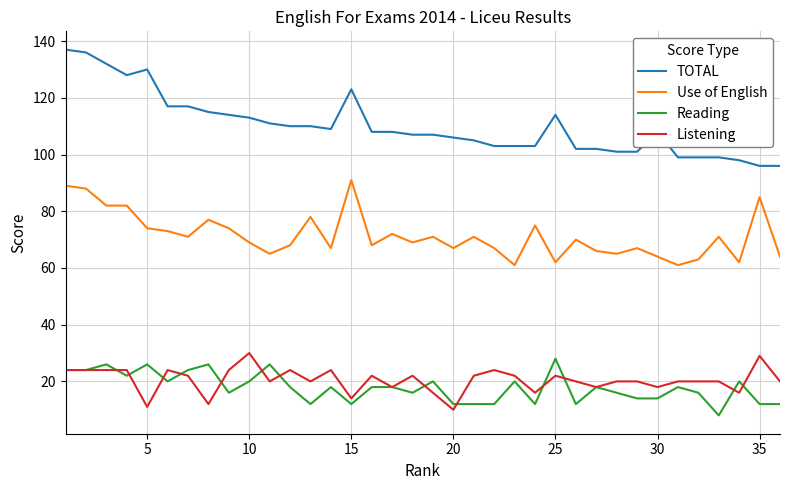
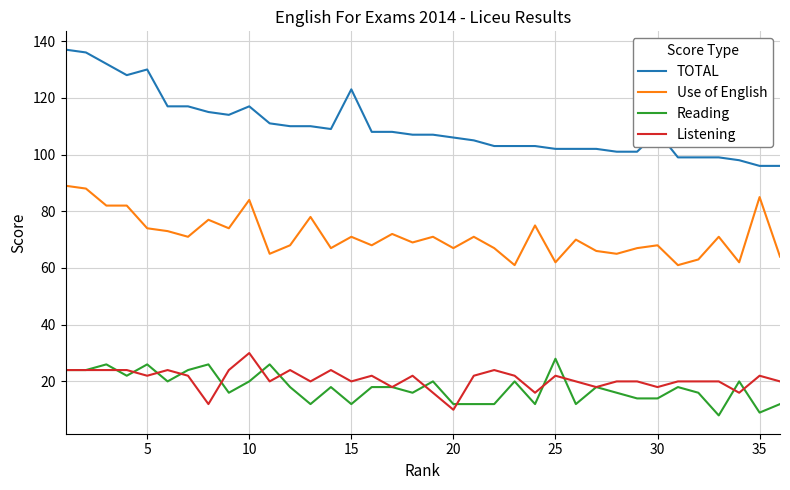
  {
    "TOTAL": {
      "5": 130,
-     "10": 113,
+     "10": 117,
      "15": 123,
      "20": 106,
-     "25": 114,
+     "25": 102,
      "35": 96
    },
    "Use of English": {
      "5": 74,
-     "10": 69,
-     "15": 91,
+     "10": 84,
+     "15": 71,
      "20": 67,
      "25": 62,
-     "30": 64,
+     "30": 68,
      "35": 85
    },
    "Reading": {
      "5": 26,
      "10": 20,
      "15": 12,
      "20": 12,
      "25": 28,
      "30": 14,
-     "35": 12
+     "35": 9
    },
    "Listening": {
-     "5": 11,
+     "5": 22,
      "10": 30,
-     "15": 14,
+     "15": 20,
      "20": 10,
      "25": 22,
      "30": 18,
-     "35": 29
+     "35": 22
    }
  }
